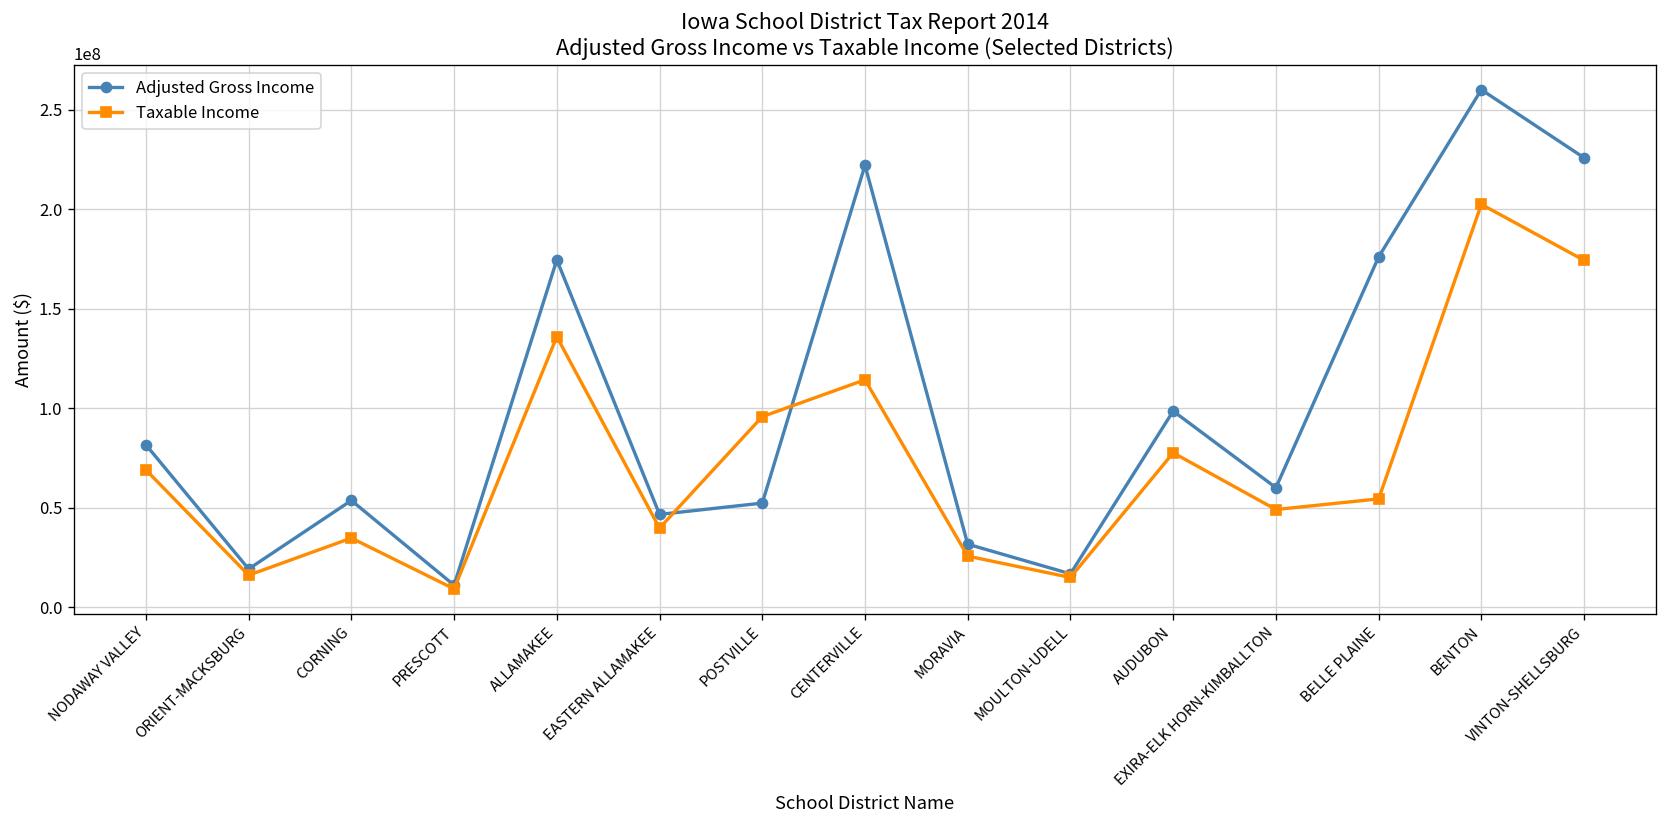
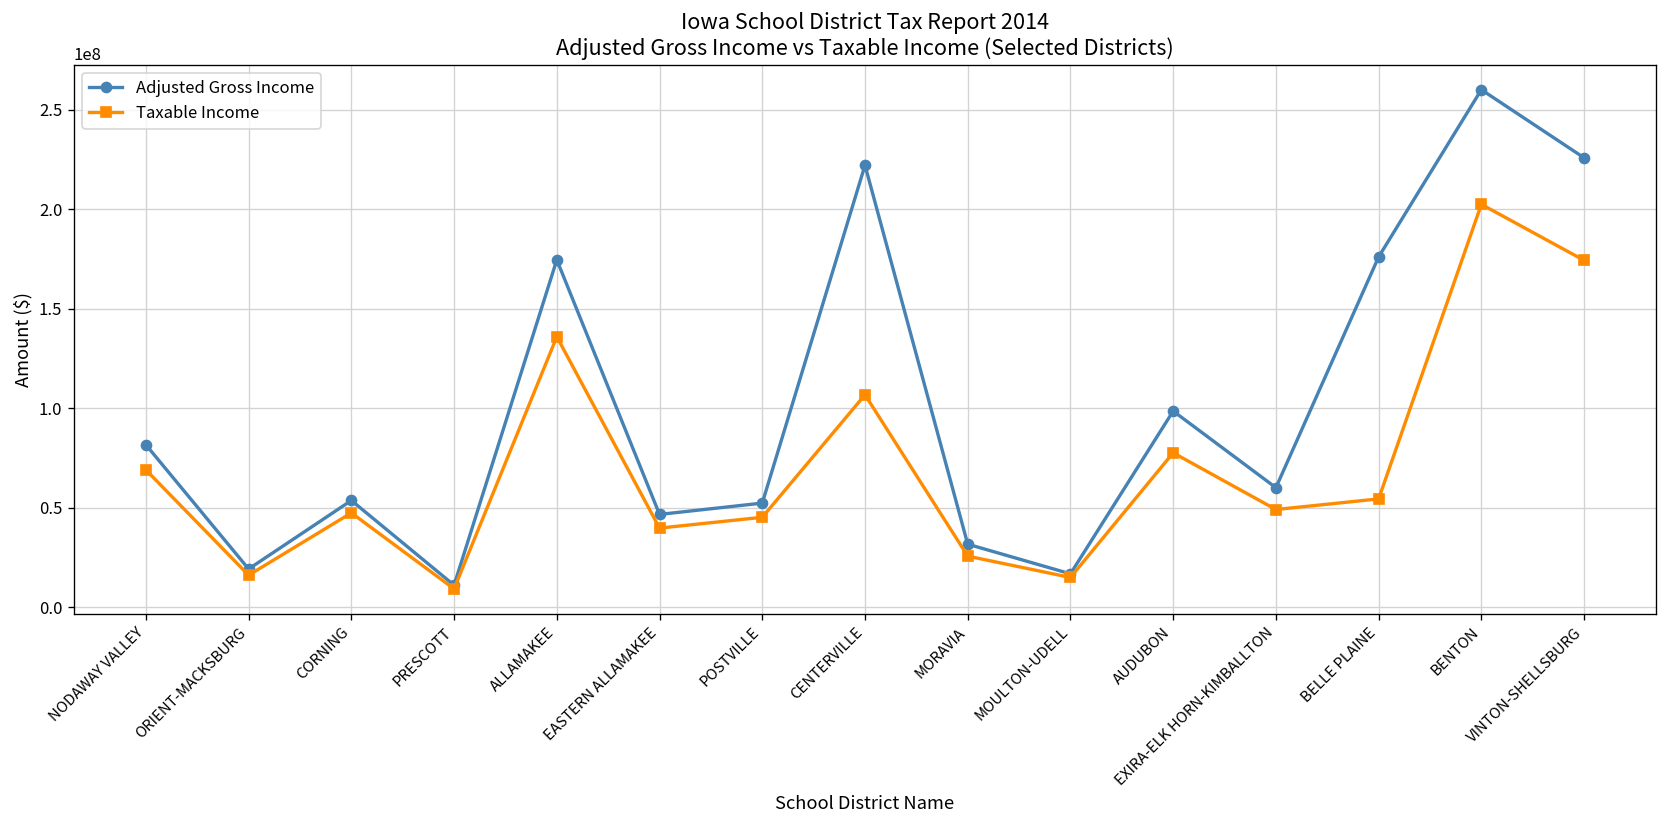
  {
    "Adjusted Gross Income": {
      "NODAWAY VALLEY": 82000000,
      "ORIENT-MACKSBURG": 19000000,
      "CORNING": 54000000,
      "PRESCOTT": 11000000,
      "ALLAMAKEE": 175000000,
      "EASTERN ALLAMAKEE": 47000000,
      "POSTVILLE": 52000000,
      "CENTERVILLE": 222000000,
      "MORAVIA": 32000000,
      "MOULTON-UDELL": 17000000,
      "AUDUBON": 99000000,
      "EXIRA-ELK HORN-KIMBALLTON": 60000000,
      "BELLE PLAINE": 176000000,
      "BENTON": 260000000,
      "VINTON-SHELLSBURG": 226000000
    },
    "Taxable Income": {
      "NODAWAY VALLEY": 69000000,
      "ORIENT-MACKSBURG": 16000000,
-     "CORNING": 35000000,
+     "CORNING": 47000000,
      "PRESCOTT": 9000000,
      "ALLAMAKEE": 136000000,
      "EASTERN ALLAMAKEE": 40000000,
-     "POSTVILLE": 96000000,
-     "CENTERVILLE": 114000000,
+     "POSTVILLE": 45000000,
+     "CENTERVILLE": 107000000,
      "MORAVIA": 26000000,
      "MOULTON-UDELL": 15000000,
      "AUDUBON": 78000000,
      "EXIRA-ELK HORN-KIMBALLTON": 49000000,
      "BELLE PLAINE": 54000000,
      "BENTON": 203000000,
      "VINTON-SHELLSBURG": 174000000
    }
  }
